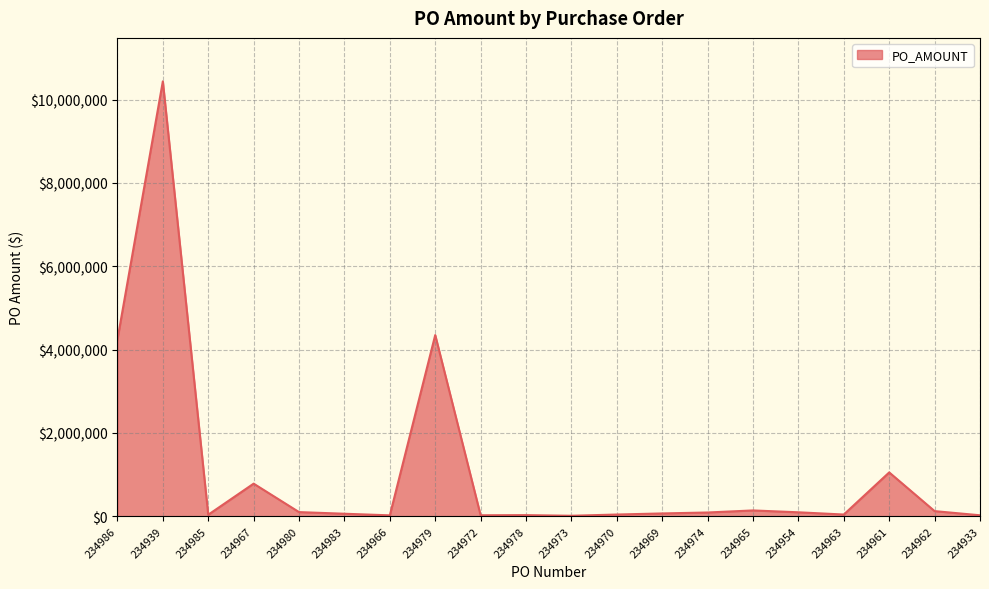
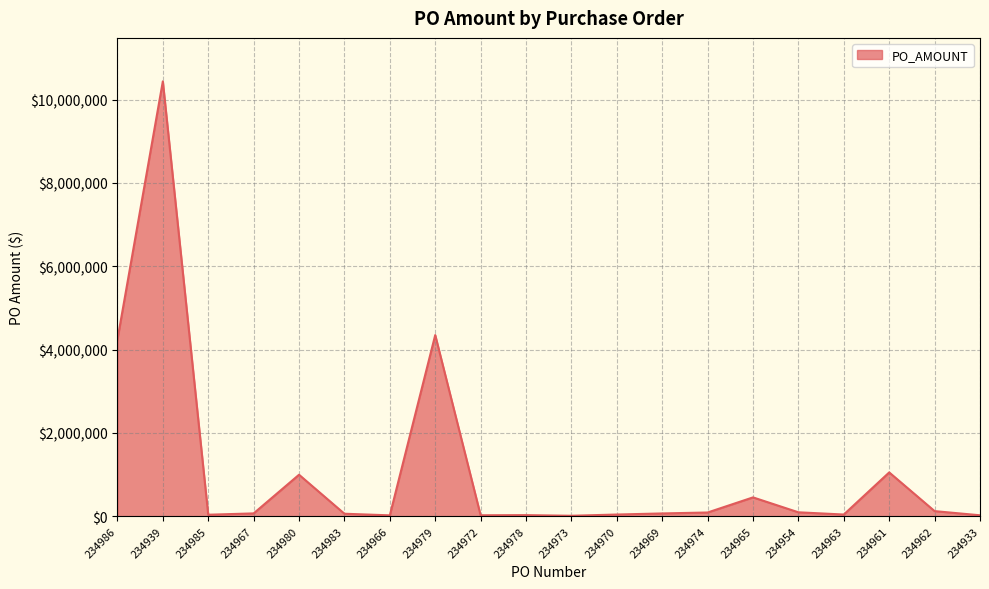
  {
    "234986": "$4,200,000",
    "234939": "$10,400,000",
    "234985": "$0",
-   "234967": "$800,000",
-   "234980": "$100,000",
+   "234967": "$100,000",
+   "234980": "$1,000,000",
    "234983": "$100,000",
    "234966": "$0",
    "234979": "$4,300,000",
    "234972": "$0",
    "234978": "$0",
    "234973": "$0",
    "234970": "$0",
    "234969": "$100,000",
    "234974": "$100,000",
-   "234965": "$100,000",
+   "234965": "$500,000",
    "234954": "$100,000",
    "234963": "$0",
    "234961": "$1,100,000",
    "234962": "$100,000",
    "234933": "$0"
  }
